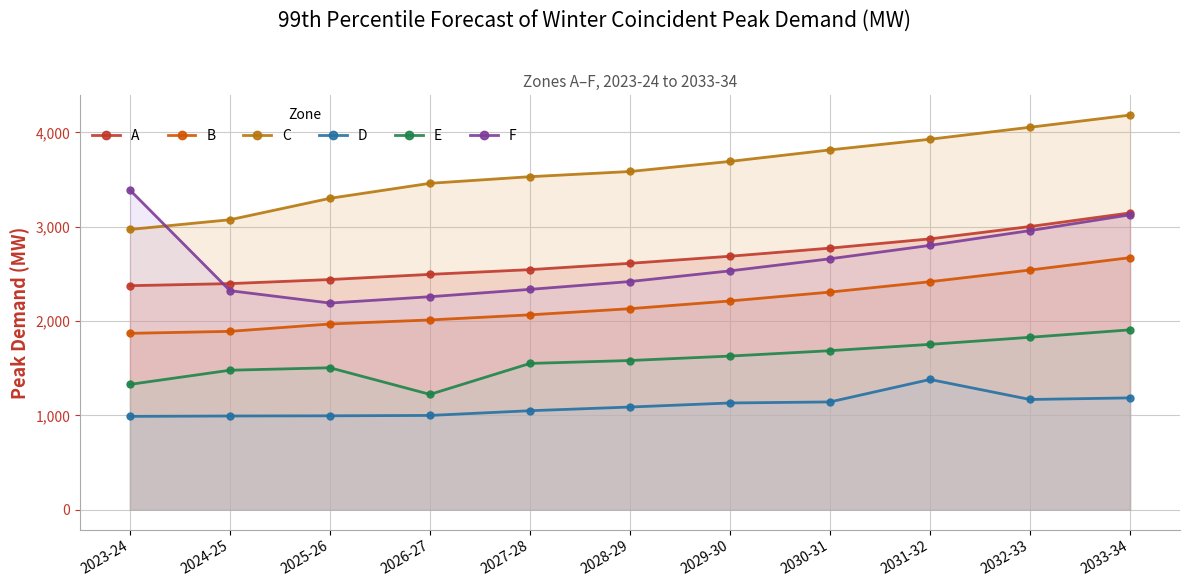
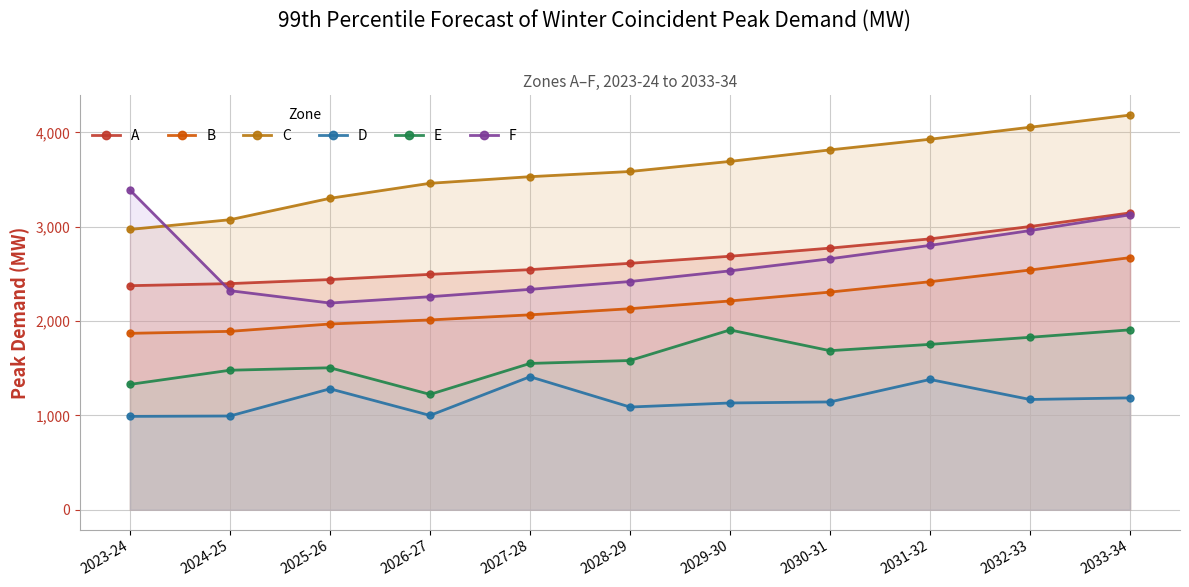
  {
    "D": {
      "2023-24": "1,000",
      "2024-25": "1,000",
-     "2025-26": "1,000",
+     "2025-26": "1,300",
      "2026-27": "1,000",
-     "2027-28": "1,100",
+     "2027-28": "1,400",
      "2028-29": "1,100",
      "2029-30": "1,100",
      "2030-31": "1,100",
      "2031-32": "1,400",
      "2032-33": "1,200",
      "2033-34": "1,200"
    },
    "E": {
      "2023-24": "1,300",
      "2024-25": "1,500",
      "2025-26": "1,500",
      "2026-27": "1,200",
      "2027-28": "1,600",
      "2028-29": "1,600",
-     "2029-30": "1,600",
+     "2029-30": "1,900",
      "2030-31": "1,700",
      "2031-32": "1,800",
      "2032-33": "1,800",
      "2033-34": "1,900"
    },
    "F": {
      "2023-24": "3,400",
      "2024-25": "2,300",
      "2025-26": "2,200",
      "2026-27": "2,300",
      "2027-28": "2,300",
      "2028-29": "2,400",
      "2029-30": "2,500",
      "2030-31": "2,700",
      "2031-32": "2,800",
      "2032-33": "3,000"
    }
  }
